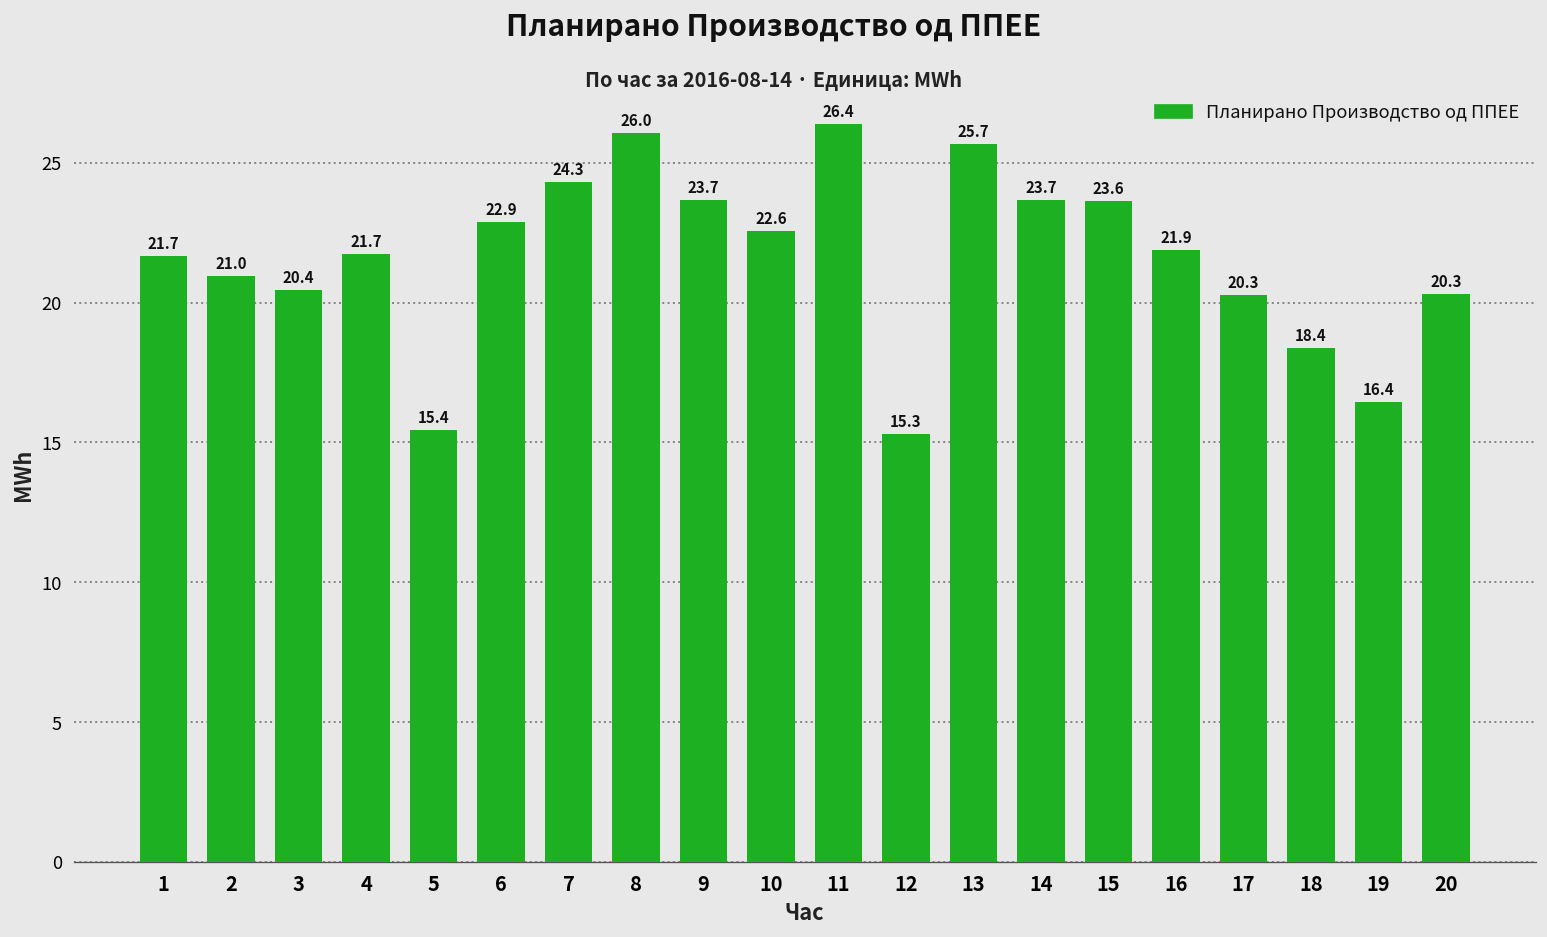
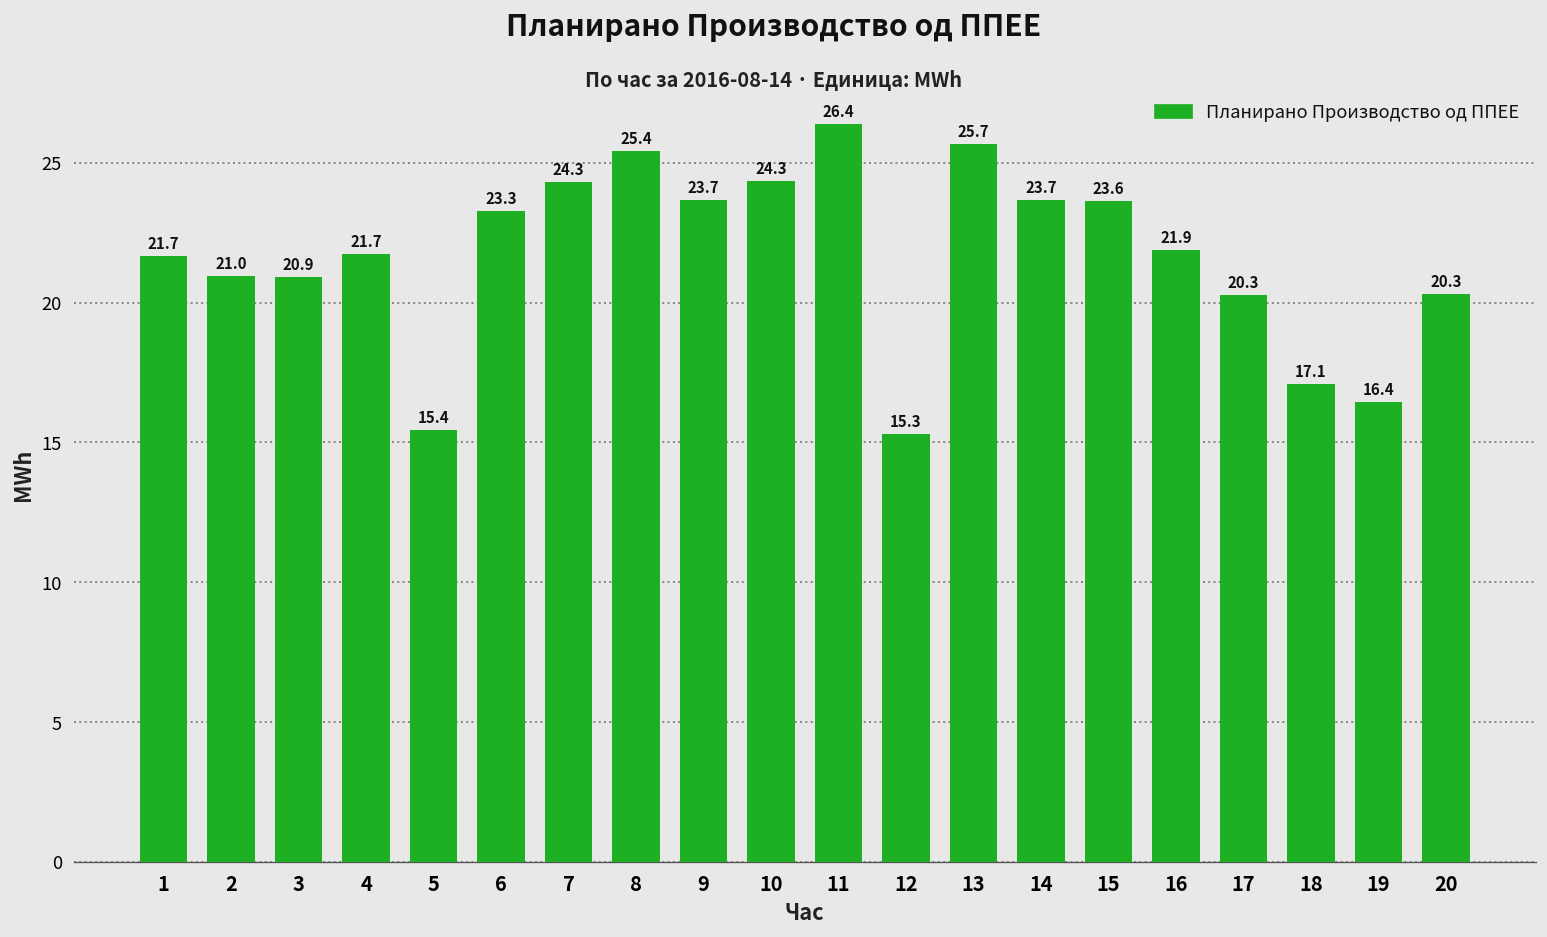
  {
    "1": 21.7,
    "2": 21.0,
-   "3": 20.4,
+   "3": 20.9,
    "4": 21.7,
    "5": 15.4,
-   "6": 22.9,
+   "6": 23.3,
    "7": 24.3,
-   "8": 26.0,
+   "8": 25.4,
    "9": 23.7,
-   "10": 22.6,
+   "10": 24.3,
    "11": 26.4,
    "12": 15.3,
    "13": 25.7,
    "14": 23.7,
    "15": 23.6,
    "16": 21.9,
    "17": 20.3,
-   "18": 18.4,
+   "18": 17.1,
    "19": 16.4,
    "20": 20.3
  }
